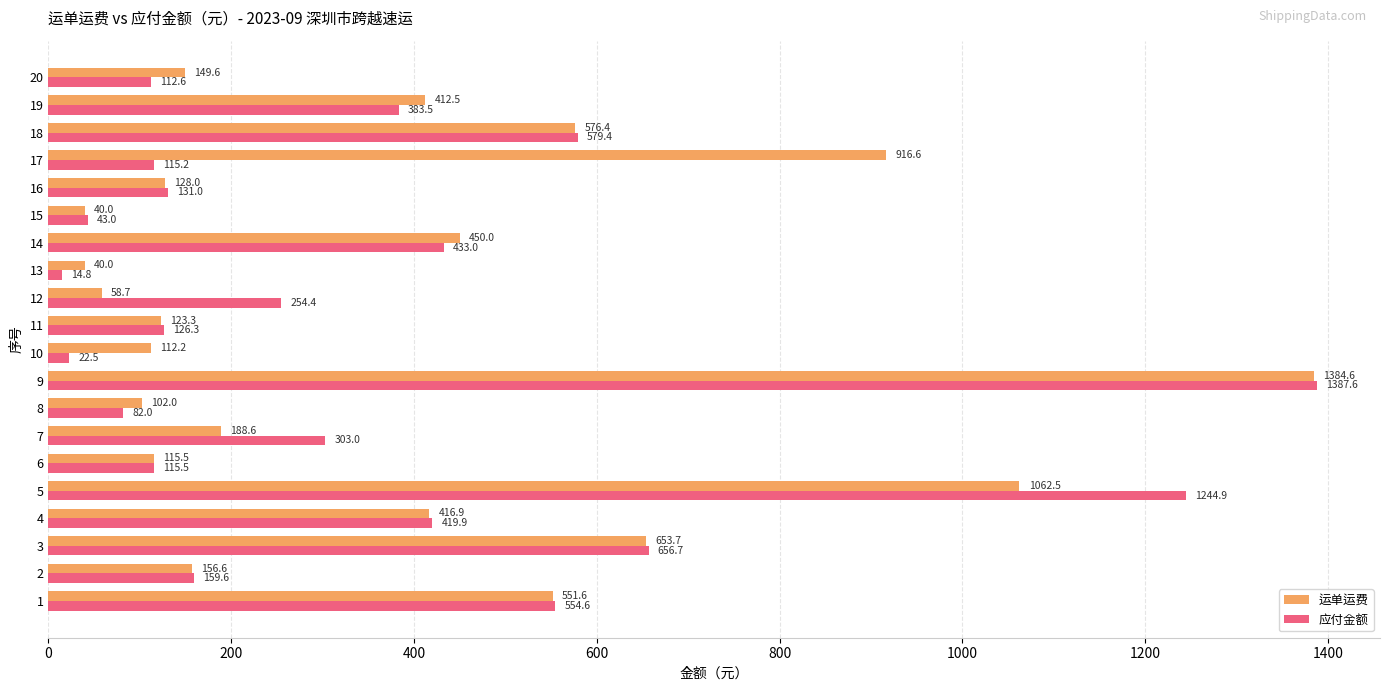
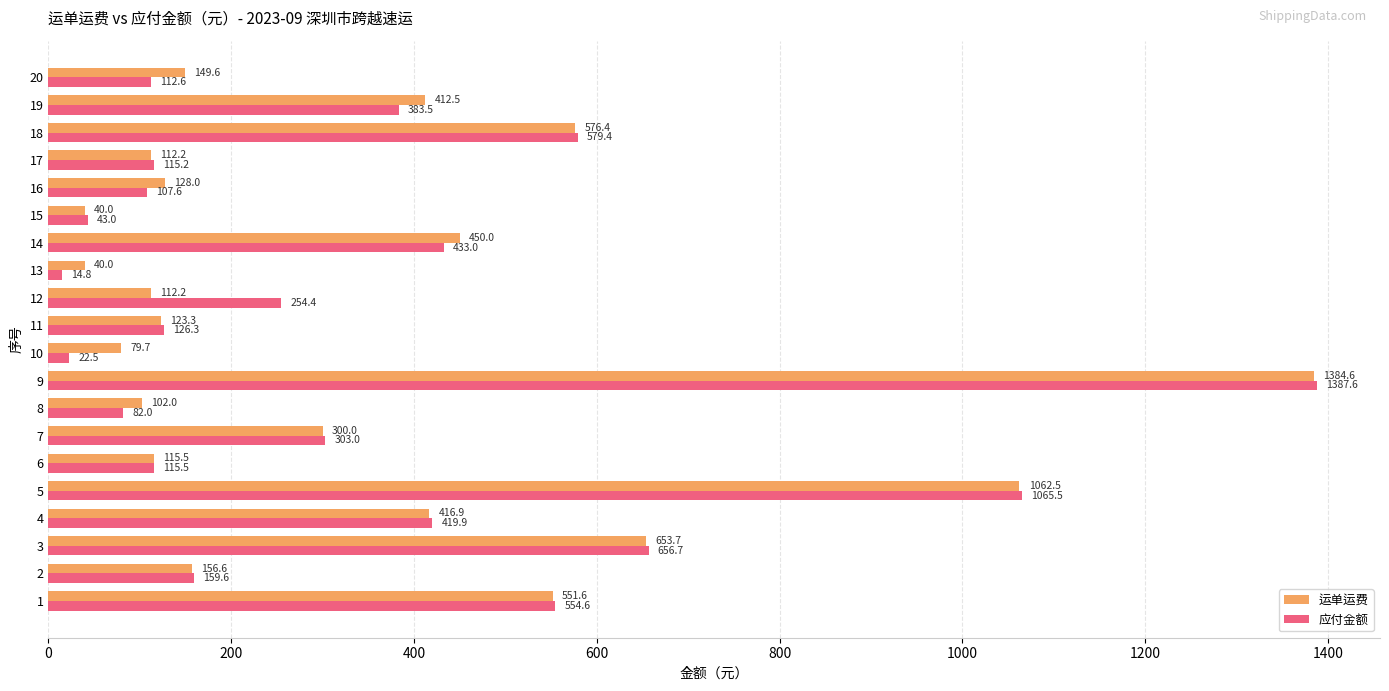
  {
    "运单运费": {
      "20": 149.6,
      "19": 412.5,
      "18": 576.4,
-     "17": 916.6,
+     "17": 112.2,
      "16": 128.0,
      "15": 40.0,
      "14": 450.0,
      "13": 40.0,
-     "12": 58.7,
+     "12": 112.2,
      "11": 123.3,
-     "10": 112.2,
+     "10": 79.7,
      "9": 1384.6,
      "8": 102.0,
-     "7": 188.6,
+     "7": 300.0,
      "6": 115.5,
      "5": 1062.5,
      "4": 416.9,
      "3": 653.7,
      "2": 156.6,
      "1": 551.6
    },
    "应付金额": {
      "20": 112.6,
      "19": 383.5,
      "18": 579.4,
      "17": 115.2,
-     "16": 131.0,
+     "16": 107.6,
      "15": 43.0,
      "14": 433.0,
      "13": 14.8,
      "12": 254.4,
      "11": 126.3,
      "10": 22.5,
      "9": 1387.6,
      "8": 82.0,
      "7": 303.0,
      "6": 115.5,
-     "5": 1244.9,
+     "5": 1065.5,
      "4": 419.9,
      "3": 656.7,
      "2": 159.6,
      "1": 554.6
    }
  }
